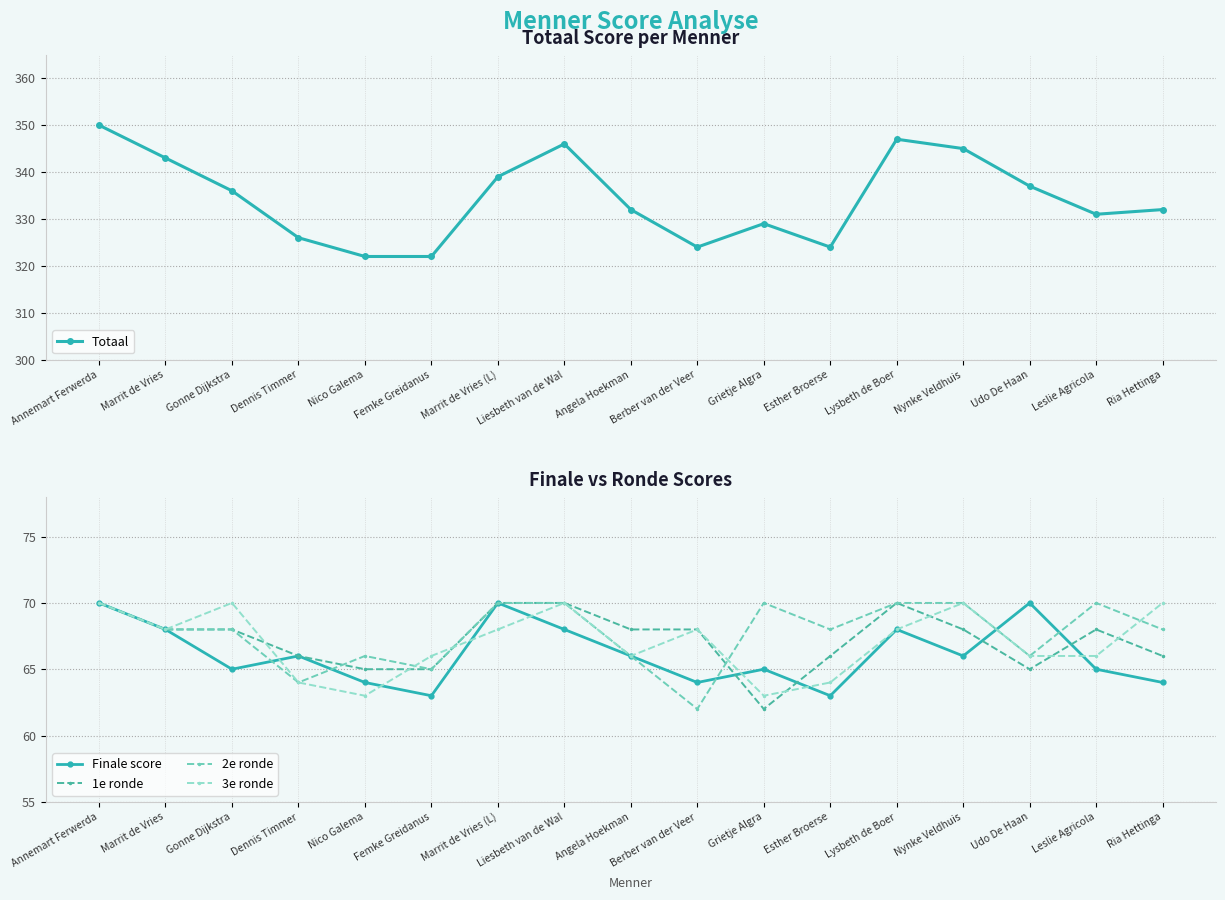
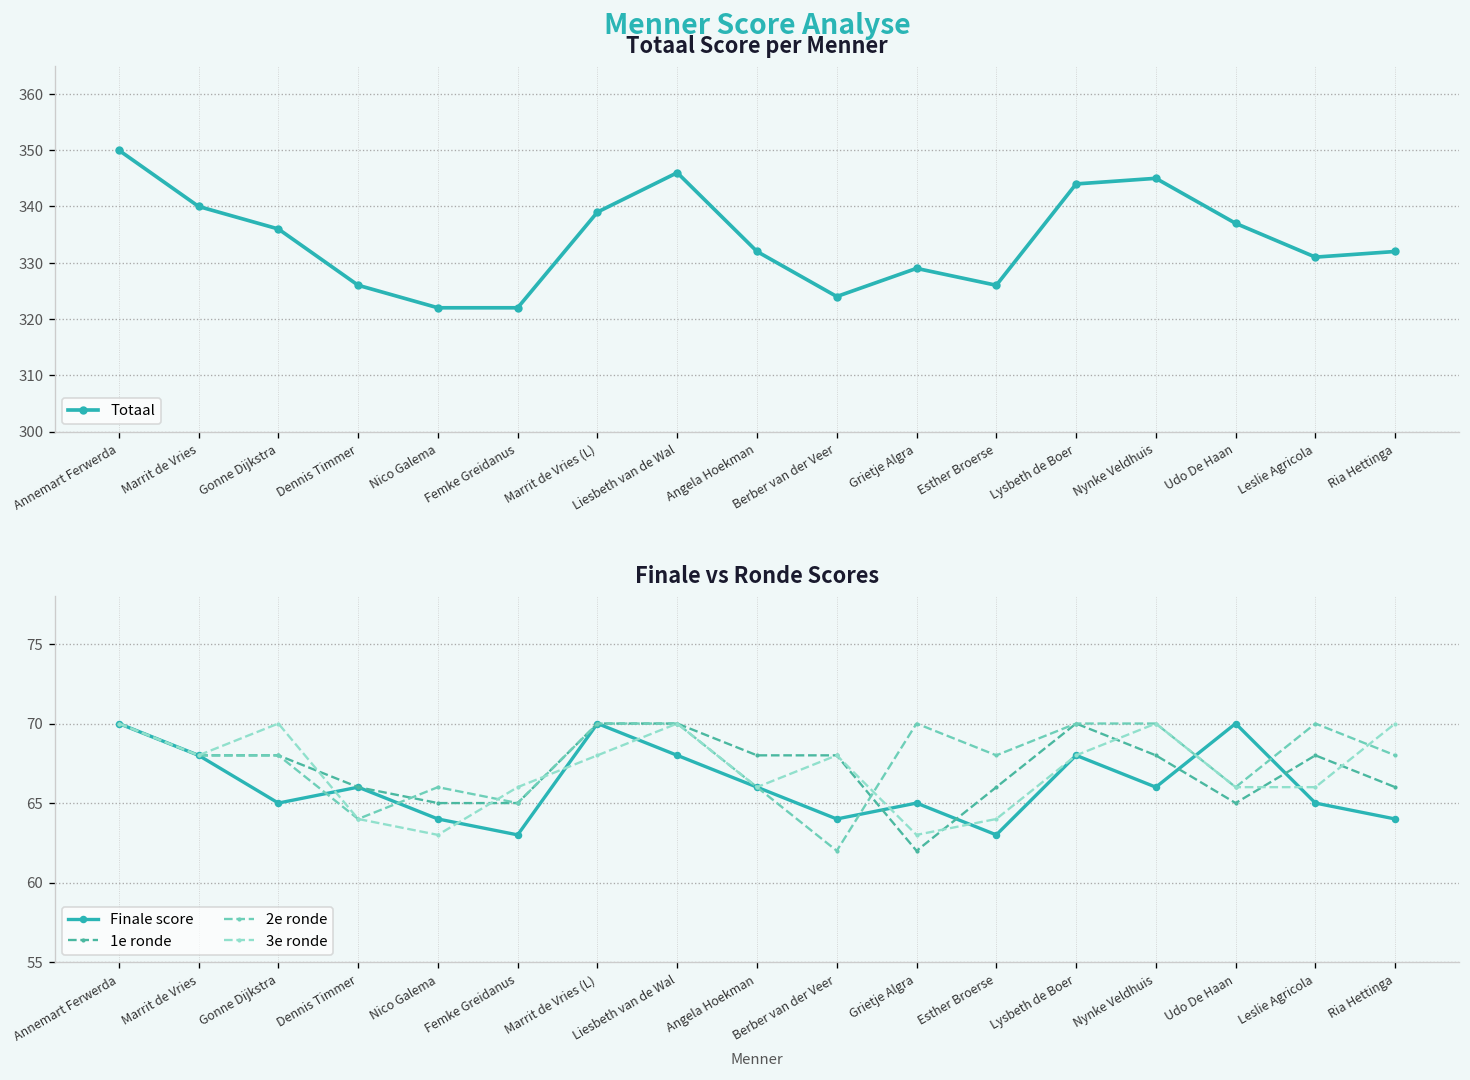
  {
    "Totaal Score per Menner": {
      "Annemart Ferwerda": 350,
-     "Marrit de Vries": 343,
+     "Marrit de Vries": 340,
      "Gonne Dijkstra": 336,
      "Dennis Timmer": 326,
      "Nico Galema": 322,
      "Femke Greidanus": 322,
      "Marrit de Vries (L)": 339,
      "Liesbeth van de Wal": 346,
      "Angela Hoekman": 332,
      "Berber van der Veer": 324,
      "Grietje Algra": 329,
-     "Esther Broerse": 324,
-     "Lysbeth de Boer": 347,
+     "Esther Broerse": 326,
+     "Lysbeth de Boer": 344,
      "Nynke Veldhuis": 345,
      "Udo De Haan": 337,
      "Leslie Agricola": 331,
      "Ria Hettinga": 332
    }
  }
